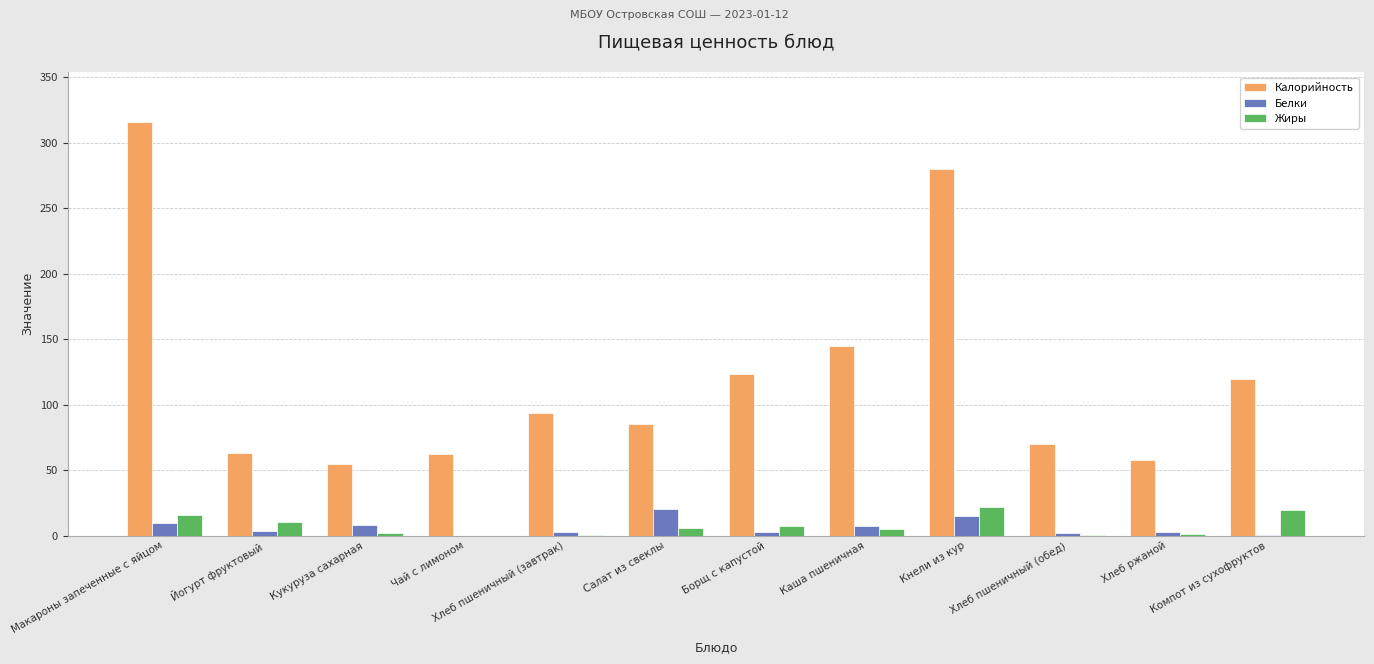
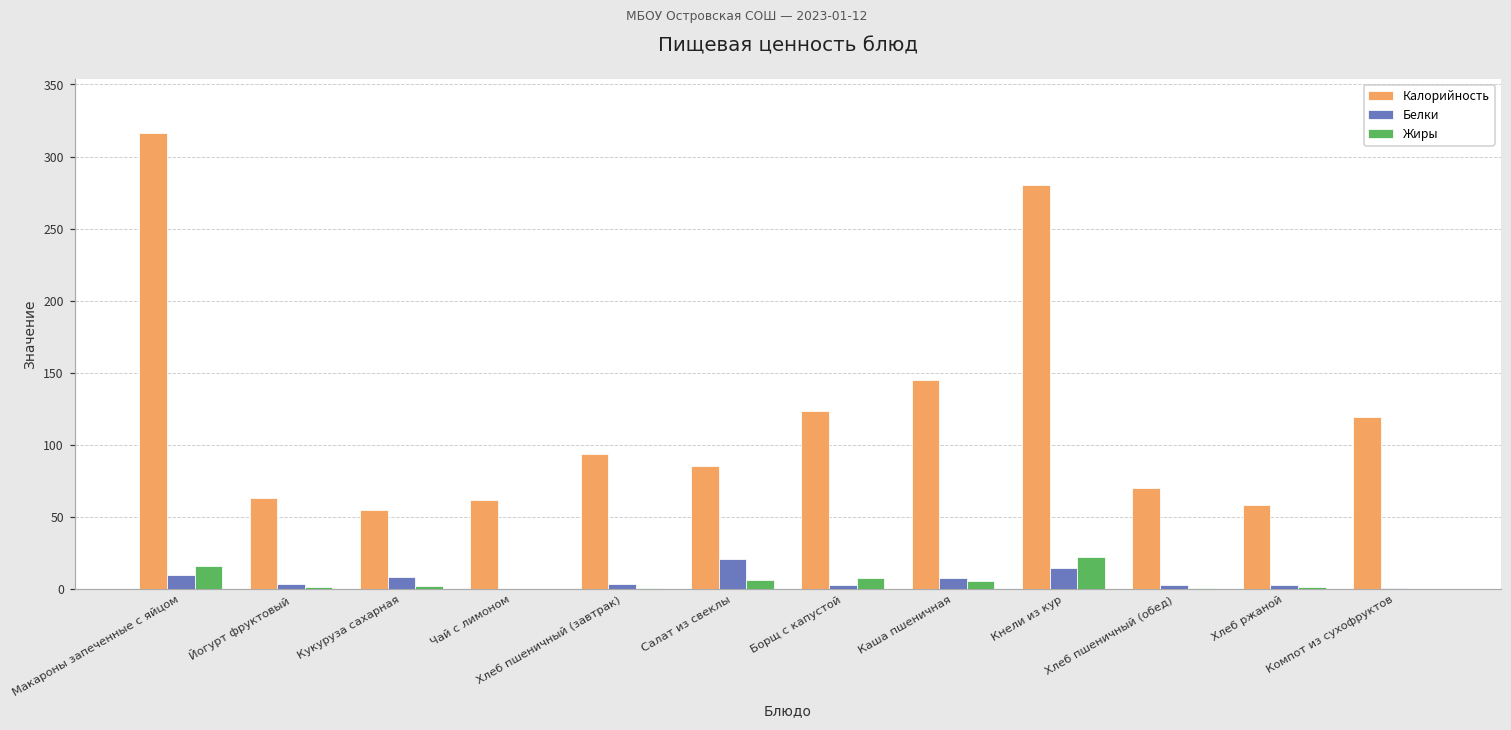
  {
    "Калорийность": {
      "Макароны запеченные с яйцом": 316,
      "Йогурт фруктовый": 63,
      "Кукуруза сахарная": 55,
      "Чай с лимоном": 62,
      "Хлеб пшеничный (завтрак)": 94,
      "Салат из свеклы": 85,
      "Борщ с капустой": 124,
      "Каша пшеничная": 145,
      "Кнели из кур": 280,
      "Хлеб пшеничный (обед)": 70,
      "Хлеб ржаной": 58,
      "Компот из сухофруктов": 120
    },
    "Белки": {
      "Макароны запеченные с яйцом": 10,
      "Йогурт фруктовый": 4,
      "Кукуруза сахарная": 8,
      "Хлеб пшеничный (завтрак)": 3,
      "Салат из свеклы": 21,
      "Борщ с капустой": 3,
      "Каша пшеничная": 8,
      "Кнели из кур": 15,
      "Хлеб пшеничный (обед)": 2,
      "Хлеб ржаной": 3
    },
    "Жиры": {
      "Макароны запеченные с яйцом": 16,
-     "Йогурт фруктовый": 11,
+     "Йогурт фруктовый": 2,
      "Салат из свеклы": 6,
      "Борщ с капустой": 7,
      "Каша пшеничная": 5,
      "Кнели из кур": 22,
-     "Компот из сухофруктов": 19
+     "Компот из сухофруктов": 0
    }
  }
